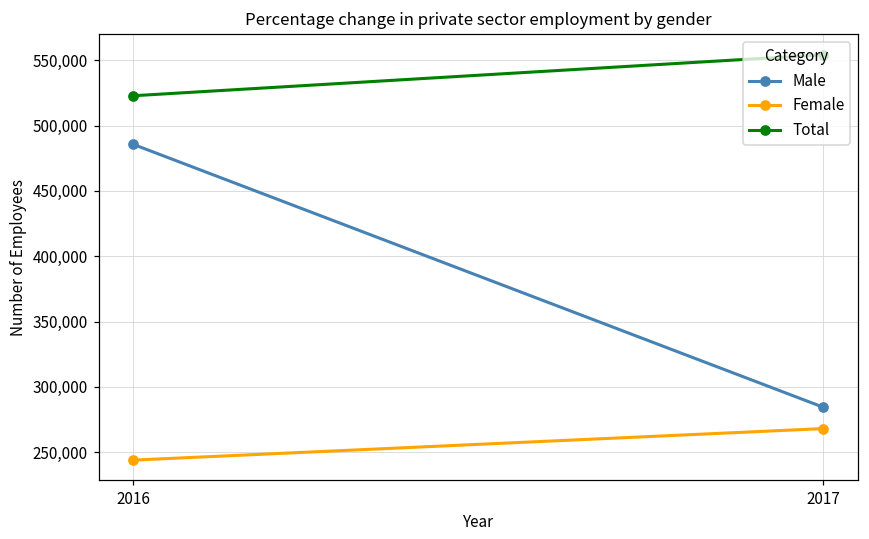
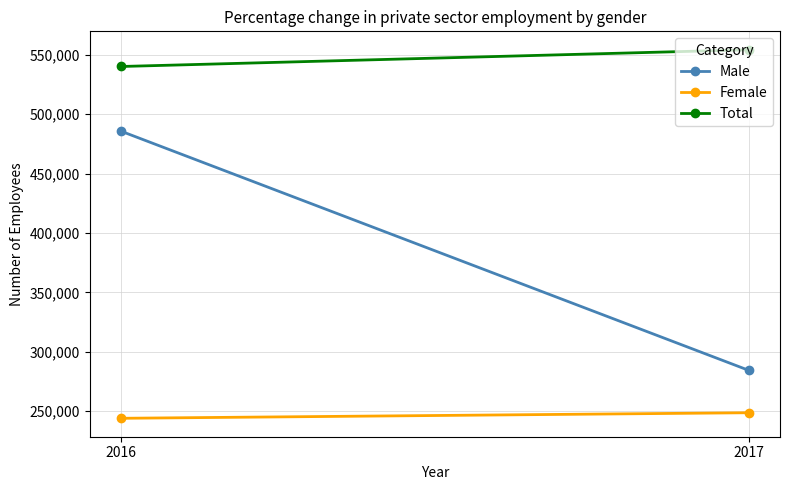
  {
    "Male": {
      "2016": "486,000",
      "2017": "284,000"
    },
    "Female": {
      "2016": "244,000",
-     "2017": "268,000"
+     "2017": "249,000"
    },
    "Total": {
-     "2016": "523,000"
+     "2016": "540,000"
    }
  }
